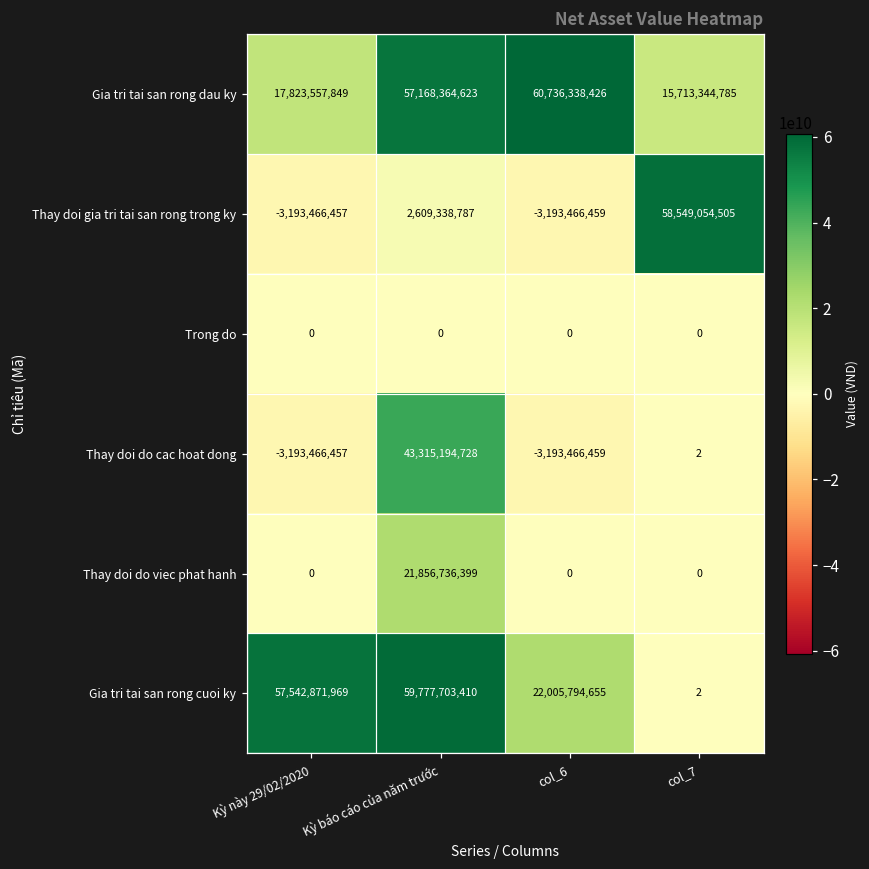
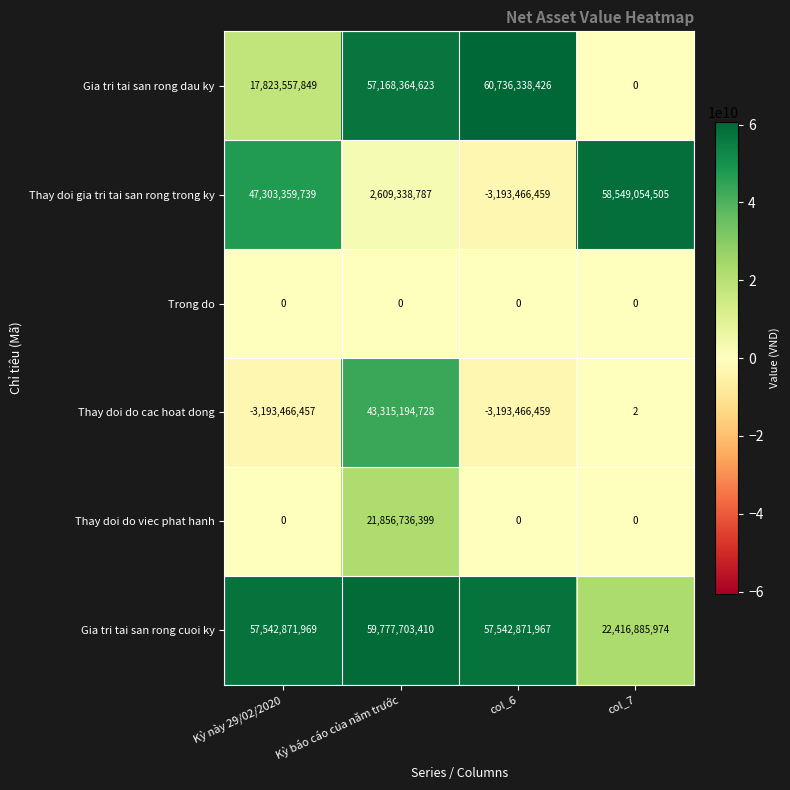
  {
    "Gia tri tai san rong dau ky": {
      "Kỳ này 29/02/2020": "17,823,557,849",
      "Kỳ báo cáo của năm trước": "57,168,364,623",
      "col_6": "60,736,338,426",
-     "col_7": "15,713,344,785"
+     "col_7": "0"
    },
    "Thay doi gia tri tai san rong trong ky": {
-     "Kỳ này 29/02/2020": "-3,193,466,457",
+     "Kỳ này 29/02/2020": "47,303,359,739",
      "Kỳ báo cáo của năm trước": "2,609,338,787",
      "col_6": "-3,193,466,459",
      "col_7": "58,549,054,505"
    },
    "Trong do": {
      "Kỳ này 29/02/2020": "0",
      "Kỳ báo cáo của năm trước": "0",
      "col_6": "0",
      "col_7": "0"
    },
    "Thay doi do cac hoat dong": {
      "Kỳ này 29/02/2020": "-3,193,466,457",
      "Kỳ báo cáo của năm trước": "43,315,194,728",
      "col_6": "-3,193,466,459",
      "col_7": "2"
    },
    "Thay doi do viec phat hanh": {
      "Kỳ này 29/02/2020": "0",
      "Kỳ báo cáo của năm trước": "21,856,736,399",
      "col_6": "0",
      "col_7": "0"
    },
    "Gia tri tai san rong cuoi ky": {
      "Kỳ này 29/02/2020": "57,542,871,969",
      "Kỳ báo cáo của năm trước": "59,777,703,410",
-     "col_6": "22,005,794,655",
-     "col_7": "2"
+     "col_6": "57,542,871,967",
+     "col_7": "22,416,885,974"
    }
  }
